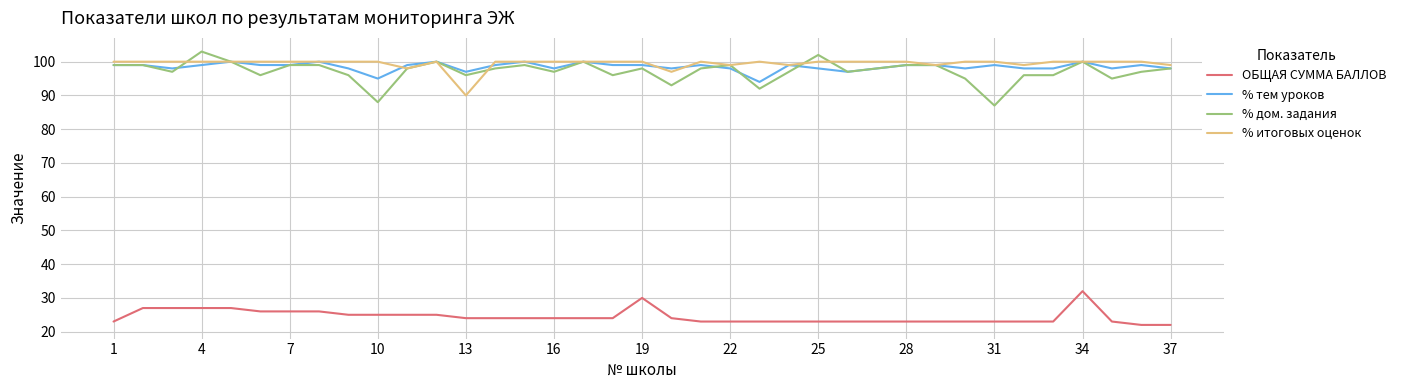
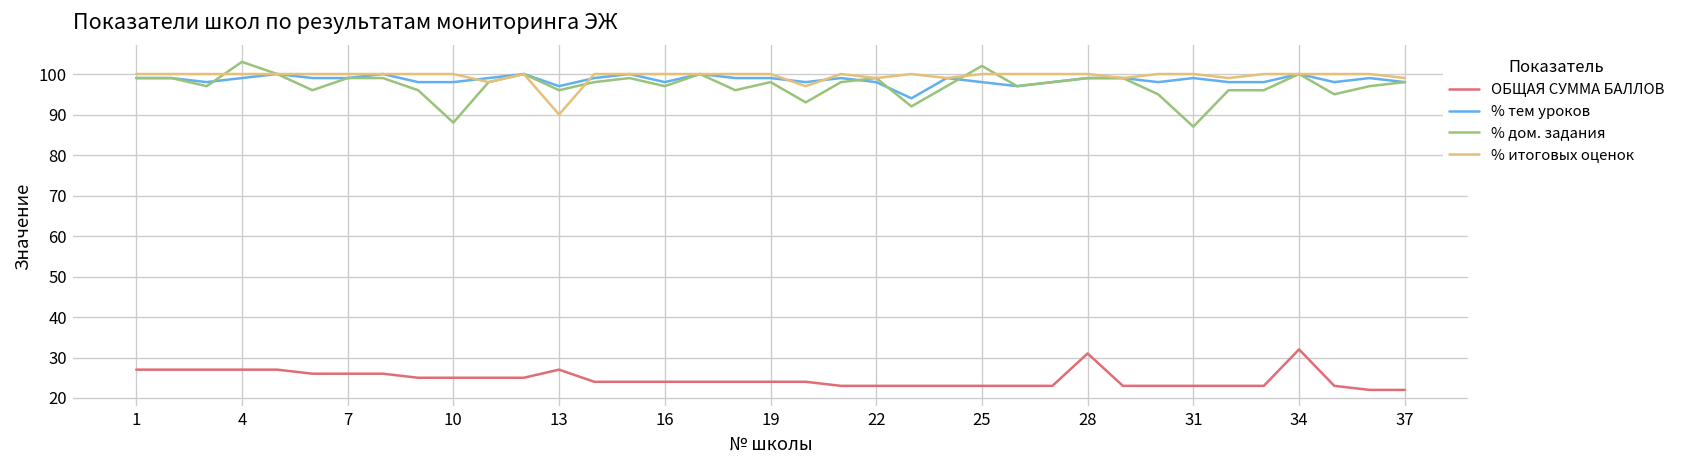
  {
    "ОБЩАЯ СУММА БАЛЛОВ": {
-     "1": 23,
+     "1": 27,
      "4": 27,
      "7": 26,
      "10": 25,
-     "13": 24,
+     "13": 27,
      "16": 24,
-     "19": 30,
+     "19": 24,
      "22": 23,
      "25": 23,
-     "28": 23,
+     "28": 31,
      "31": 23,
      "34": 32,
      "37": 22
    },
    "% тем уроков": {
      "4": 99,
-     "10": 95,
+     "10": 98,
      "13": 97,
      "16": 98,
      "19": 99,
      "22": 98,
      "25": 98,
      "31": 99
    },
    "% дом. задания": {
      "4": 103,
      "10": 88,
      "13": 96,
      "16": 97,
      "19": 98,
      "25": 102,
      "31": 87
    },
    "% итоговых оценок": {
      "1": 100,
      "4": 100,
      "7": 100,
      "10": 100,
      "13": 90,
      "16": 100,
      "19": 100,
      "25": 100,
      "28": 100,
      "31": 100,
      "37": 99
    }
  }
